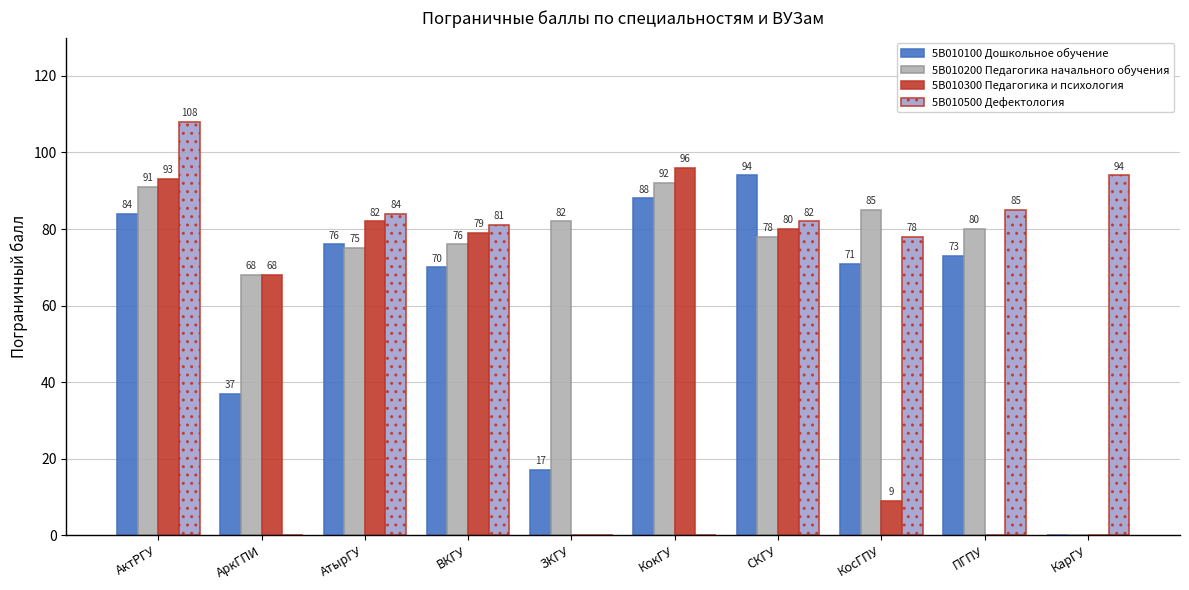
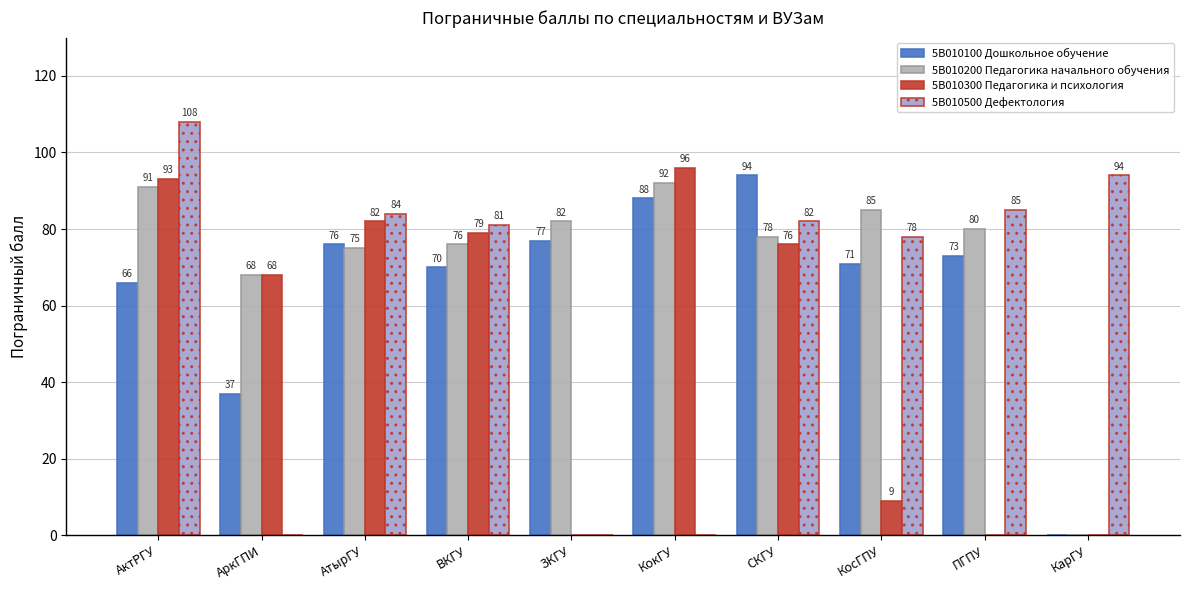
  {
    "5B010100 Дошкольное обучение": {
-     "АктРГУ": 84,
+     "АктРГУ": 66,
      "АркГПИ": 37,
      "АтырГУ": 76,
      "ВКГУ": 70,
-     "ЗКГУ": 17,
+     "ЗКГУ": 77,
      "КокГУ": 88,
      "СКГУ": 94,
      "КосГПУ": 71,
      "ПГПУ": 73
    },
    "5B010300 Педагогика и психология": {
      "АктРГУ": 93,
      "АркГПИ": 68,
      "АтырГУ": 82,
      "ВКГУ": 79,
      "КокГУ": 96,
-     "СКГУ": 80,
+     "СКГУ": 76,
      "КосГПУ": 9
    }
  }
